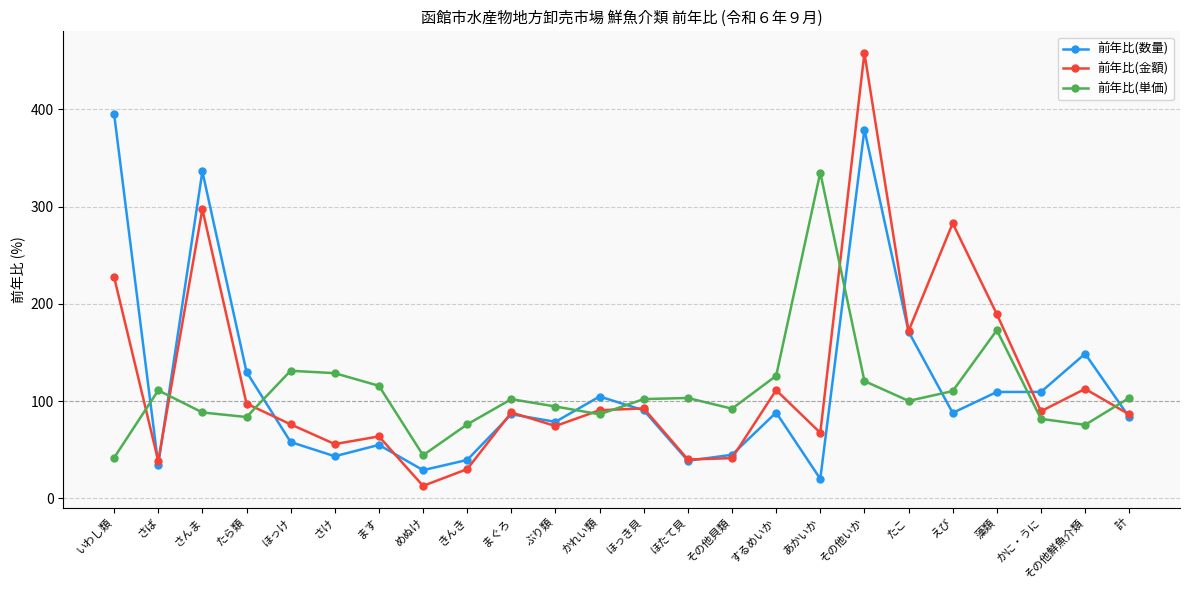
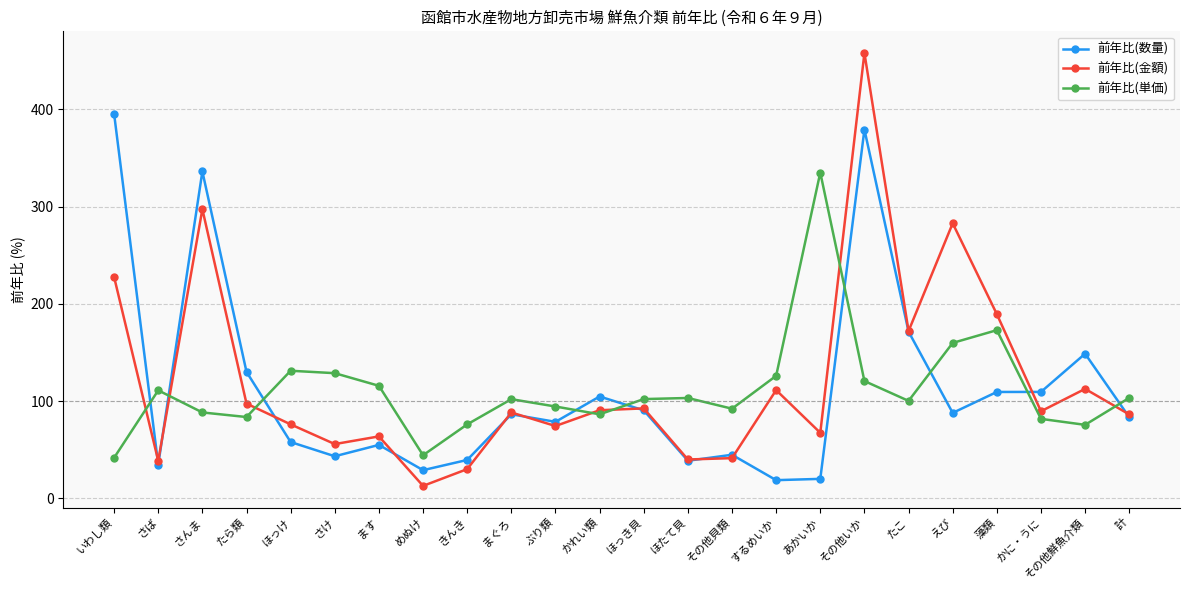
  {
    "前年比(数量)": {
      "いわし類": 400,
      "さば": 30,
      "さんま": 340,
      "たら類": 130,
      "ほっけ": 60,
      "さけ": 40,
      "ます": 60,
      "めぬけ": 30,
      "きんき": 40,
      "ぶり類": 80,
      "かれい類": 100,
      "その他貝類": 40,
-     "するめいか": 90,
+     "するめいか": 20,
      "あかいか": 20,
      "その他いか": 380,
      "えび": 90,
      "藻類": 110,
      "かに・うに": 110,
      "その他鮮魚介類": 150,
      "計": 80
    },
    "前年比(金額)": {
      "いわし類": 230,
      "さば": 40,
      "さんま": 300,
      "たら類": 100,
      "ほっけ": 80,
      "さけ": 60,
      "ます": 60,
      "めぬけ": 10,
      "きんき": 30,
      "ぶり類": 70,
      "かれい類": 90,
      "その他貝類": 40,
      "するめいか": 110,
      "あかいか": 70,
      "その他いか": 460,
      "えび": 280,
      "藻類": 190,
      "かに・うに": 90,
      "その他鮮魚介類": 110,
      "計": 90
    },
    "前年比(単価)": {
      "いわし類": 40,
      "さば": 110,
      "さんま": 90,
      "たら類": 80,
      "ほっけ": 130,
      "さけ": 130,
      "ます": 120,
      "めぬけ": 40,
      "きんき": 80,
      "まぐろ": 100,
      "ぶり類": 90,
      "かれい類": 90,
      "ほっき貝": 100,
      "ほたて貝": 100,
      "その他貝類": 90,
      "するめいか": 130,
      "あかいか": 340,
      "その他いか": 120,
      "たこ": 100,
-     "えび": 110,
+     "えび": 160,
      "藻類": 170,
      "かに・うに": 80,
      "その他鮮魚介類": 80,
      "計": 100
    }
  }
